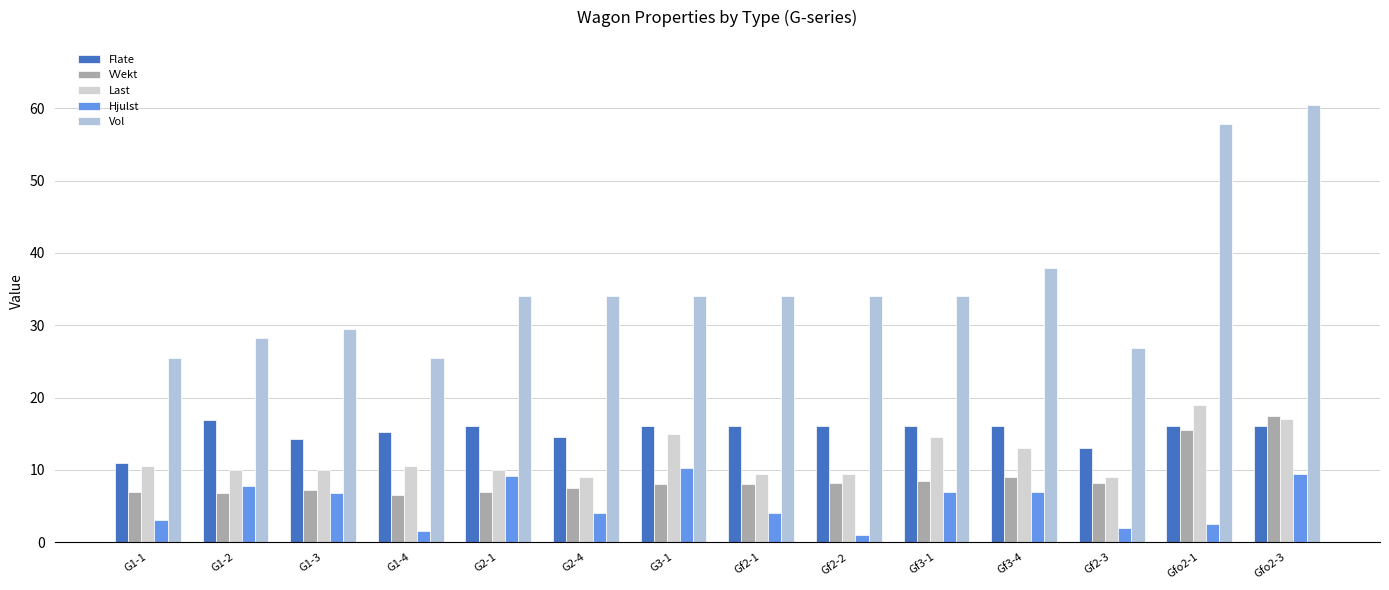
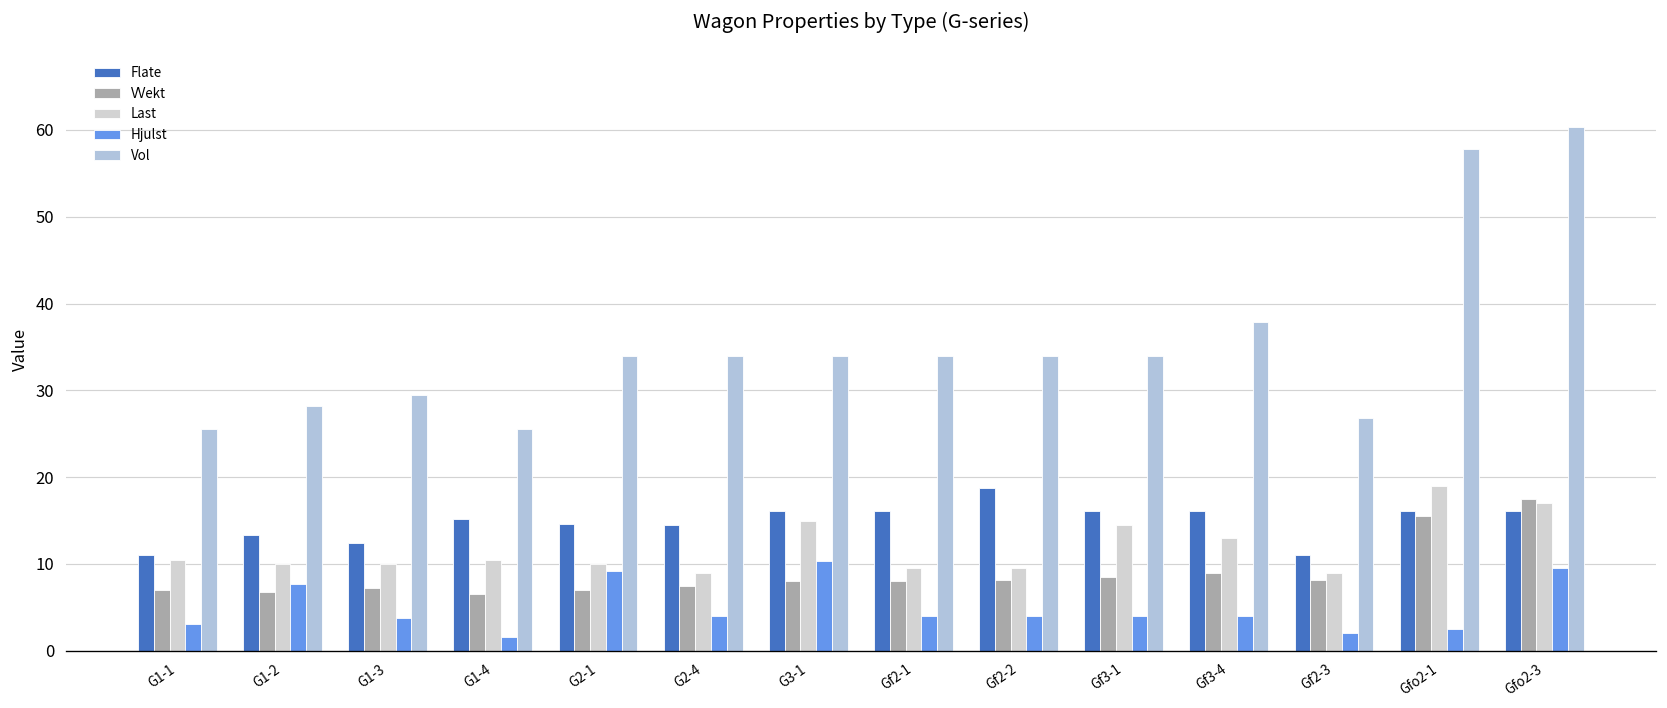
  {
    "Flate": {
      "G1-1": 11,
-     "G1-2": 17,
-     "G1-3": 14,
+     "G1-2": 13,
+     "G1-3": 12,
      "G1-4": 15,
-     "G2-1": 16,
+     "G2-1": 15,
      "G2-4": 15,
      "G3-1": 16,
      "Gf2-1": 16,
-     "Gf2-2": 16,
+     "Gf2-2": 19,
      "Gf3-1": 16,
      "Gf3-4": 16,
-     "Gf2-3": 13,
+     "Gf2-3": 11,
      "Gfo2-1": 16,
      "Gfo2-3": 16
    },
    "Hjulst": {
      "G1-1": 3,
      "G1-2": 8,
-     "G1-3": 7,
+     "G1-3": 4,
      "G1-4": 2,
      "G2-1": 9,
      "G2-4": 4,
      "G3-1": 10,
      "Gf2-1": 4,
-     "Gf2-2": 1,
-     "Gf3-1": 7,
-     "Gf3-4": 7,
+     "Gf2-2": 4,
+     "Gf3-1": 4,
+     "Gf3-4": 4,
      "Gf2-3": 2,
      "Gfo2-1": 3,
      "Gfo2-3": 10
    }
  }
